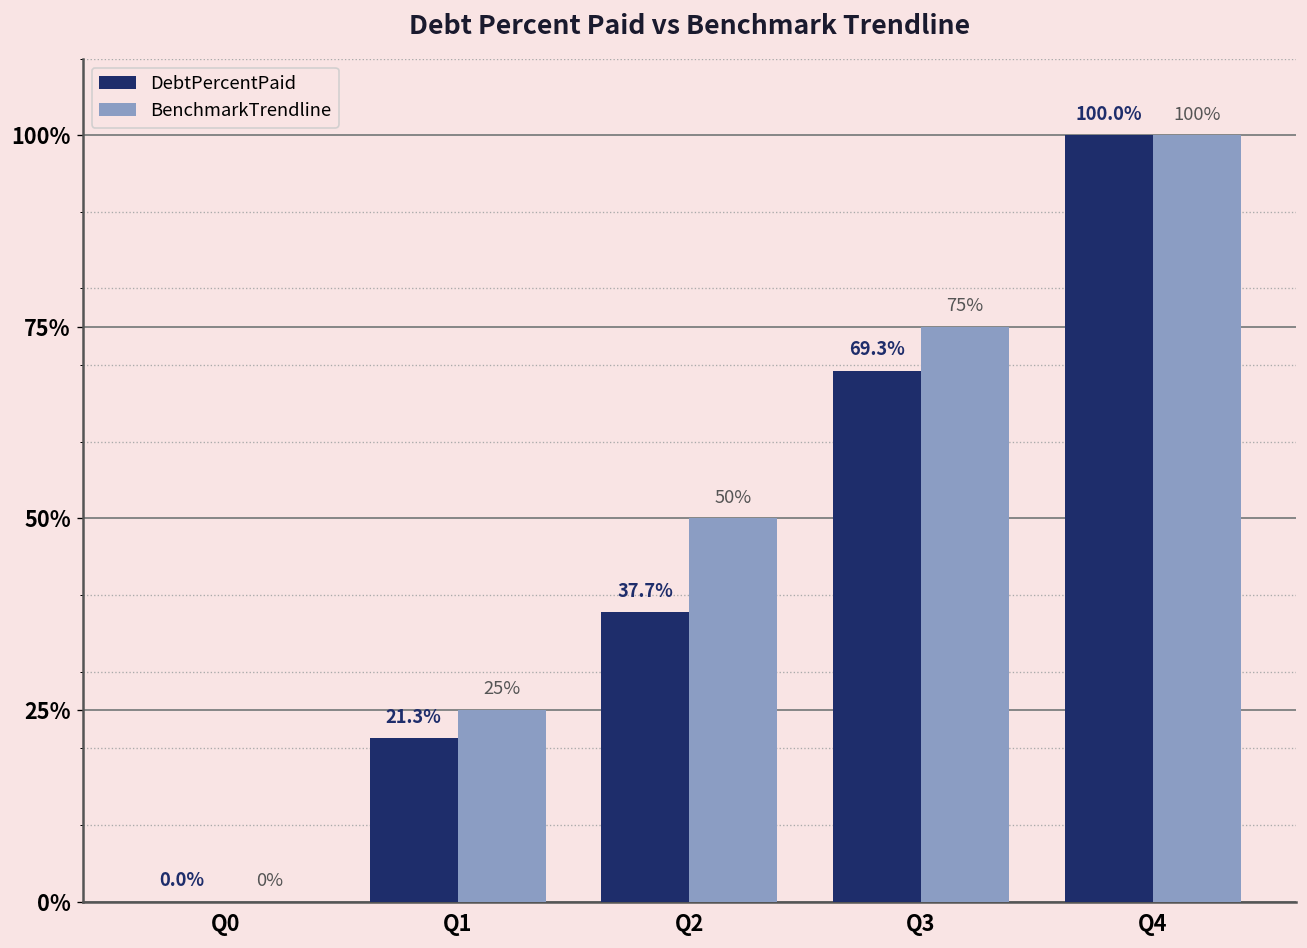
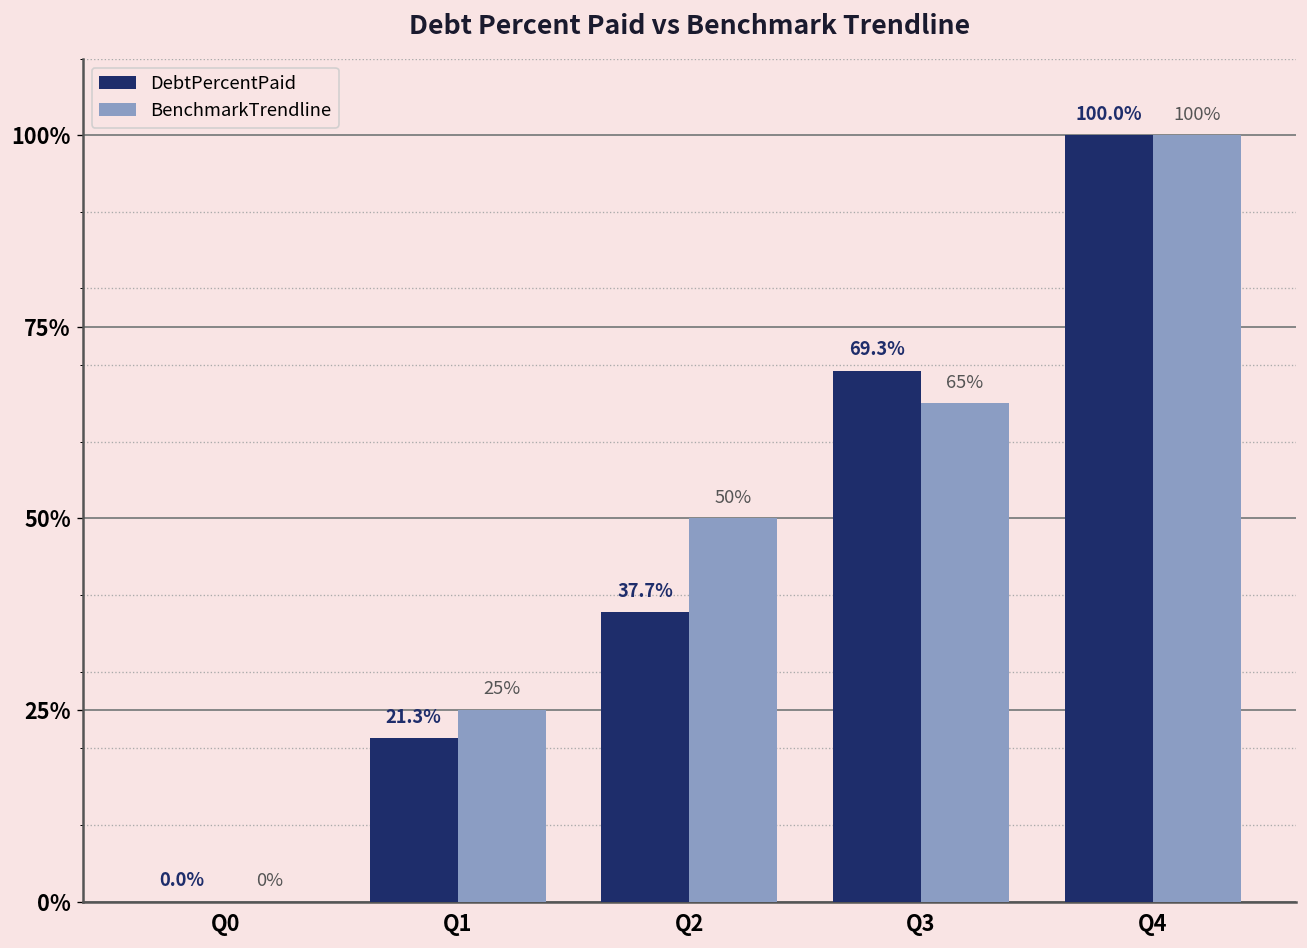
  {
    "DebtPercentPaid": {
      "Q0": "0.0%",
      "Q1": "21.3%",
      "Q2": "37.7%",
      "Q3": "69.3%",
      "Q4": "100.0%"
    },
    "BenchmarkTrendline": {
      "Q0": "0%",
      "Q1": "25%",
      "Q2": "50%",
-     "Q3": "75%",
+     "Q3": "65%",
      "Q4": "100%"
    }
  }
